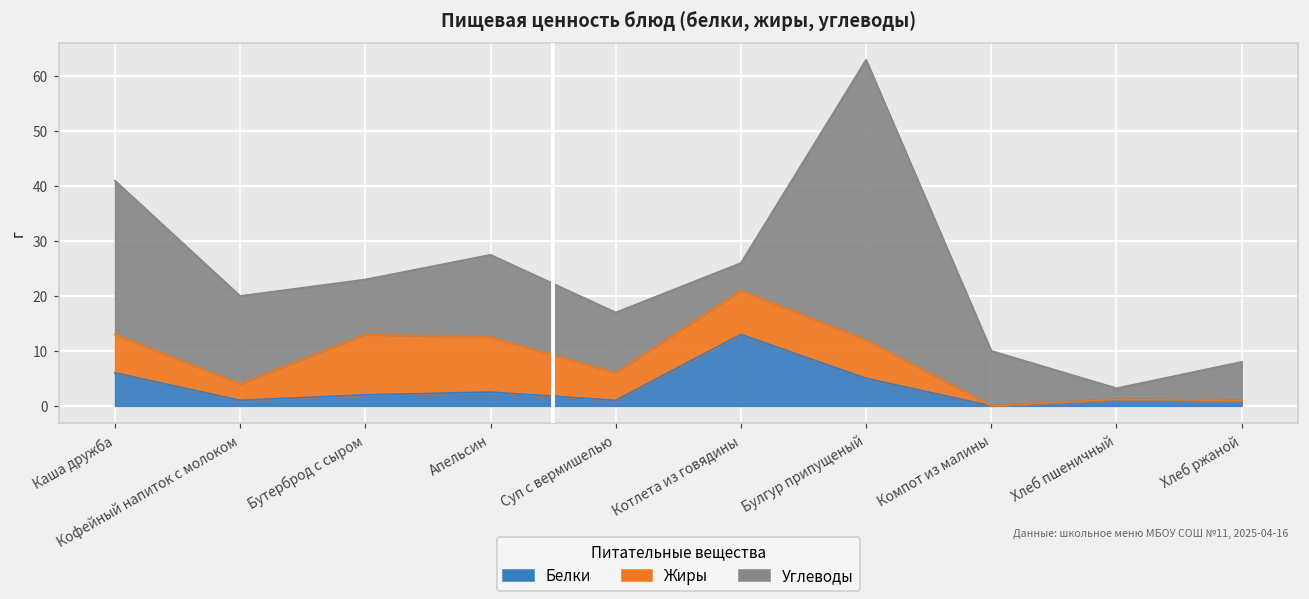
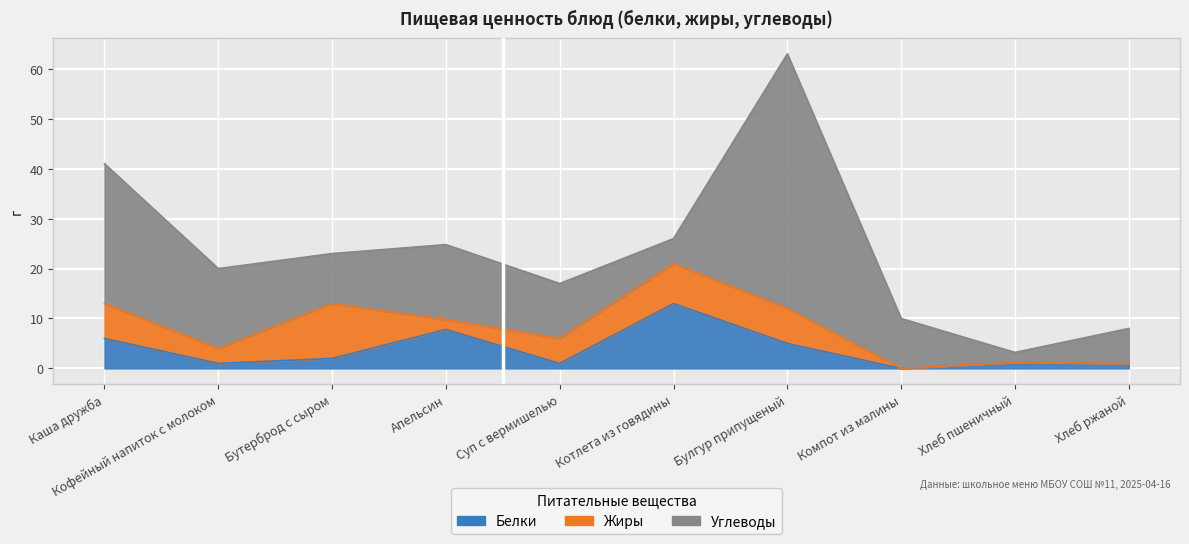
  {
    "Белки": {
      "Каша дружба": 6,
      "Кофейный напиток с молоком": 1,
      "Бутерброд с сыром": 2,
-     "Апельсин": 3,
+     "Апельсин": 8,
      "Суп с вермишелью": 1,
      "Котлета из говядины": 13,
      "Булгур припущеный": 5
    },
    "Жиры": {
      "Каша дружба": 7,
      "Кофейный напиток с молоком": 3,
      "Бутерброд с сыром": 11,
-     "Апельсин": 10,
+     "Апельсин": 2,
      "Суп с вермишелью": 5,
      "Котлета из говядины": 8,
      "Булгур припущеный": 7
    },
    "Углеводы": {
      "Каша дружба": 28,
      "Кофейный напиток с молоком": 16,
      "Бутерброд с сыром": 10,
      "Апельсин": 15,
      "Суп с вермишелью": 11,
      "Котлета из говядины": 5,
      "Булгур припущеный": 51,
      "Компот из малины": 10,
      "Хлеб пшеничный": 2,
      "Хлеб ржаной": 7
    }
  }
